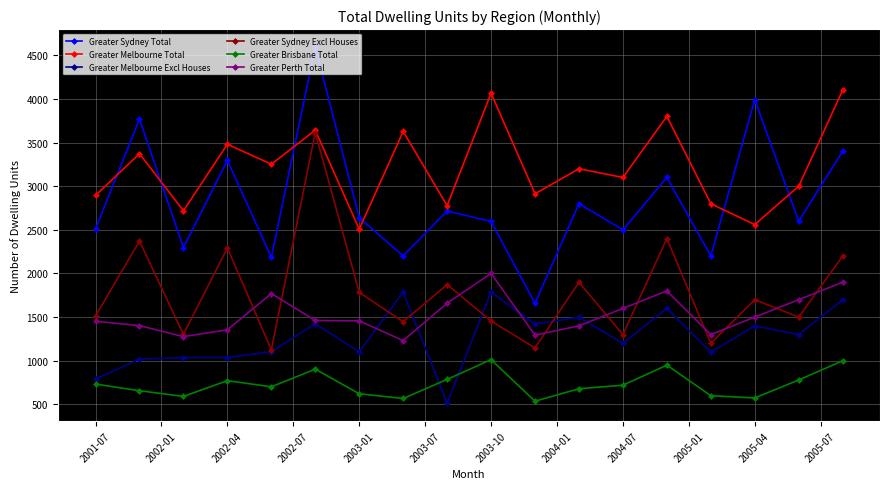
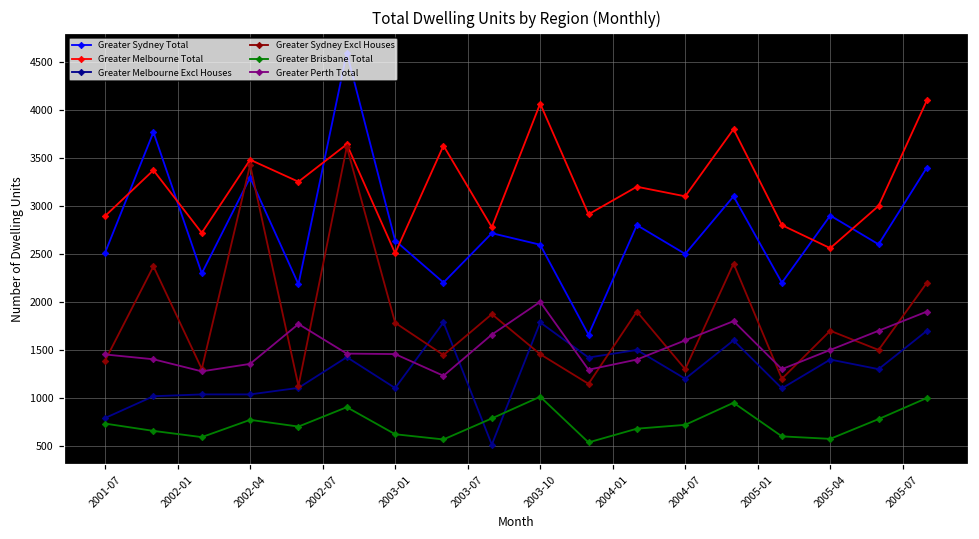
  {
    "Greater Sydney Total": {
      "2001-07": 2500,
      "2002-04": 3300,
      "2003-01": 2600,
      "2003-10": 2600,
      "2004-07": 2500,
-     "2005-04": 4000
+     "2005-04": 2900
    },
    "Greater Melbourne Total": {
      "2001-07": 2900,
      "2002-04": 3500,
      "2003-01": 2500,
      "2003-10": 4100,
      "2004-07": 3100,
      "2005-04": 2600
    },
    "Greater Melbourne Excl Houses": {
      "2001-07": 800,
      "2002-04": 1000,
      "2003-01": 1100,
      "2003-10": 1800,
      "2004-07": 1200,
      "2005-04": 1400
    },
    "Greater Sydney Excl Houses": {
-     "2001-07": 1500,
-     "2002-04": 2300,
+     "2001-07": 1400,
+     "2002-04": 3400,
      "2003-01": 1800,
      "2003-10": 1500,
      "2004-07": 1300,
      "2005-04": 1700
    },
    "Greater Brisbane Total": {
      "2001-07": 700,
      "2002-04": 800,
      "2003-01": 600,
      "2003-10": 1000,
      "2004-07": 700,
      "2005-04": 600
    },
    "Greater Perth Total": {
      "2001-07": 1500,
      "2002-04": 1400,
      "2003-01": 1500,
      "2003-10": 2000,
      "2004-07": 1600,
      "2005-04": 1500
    }
  }
